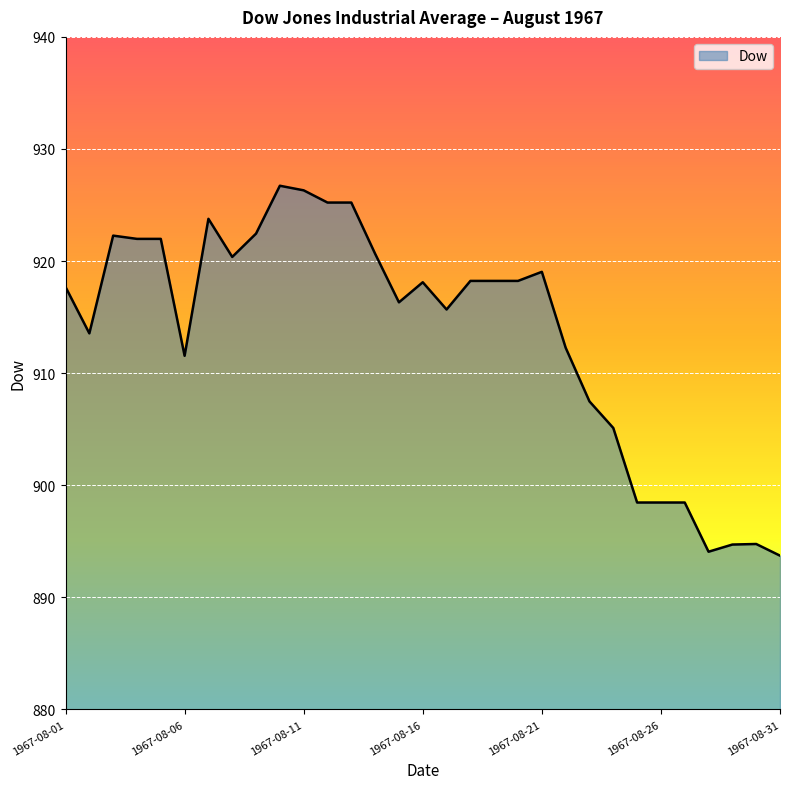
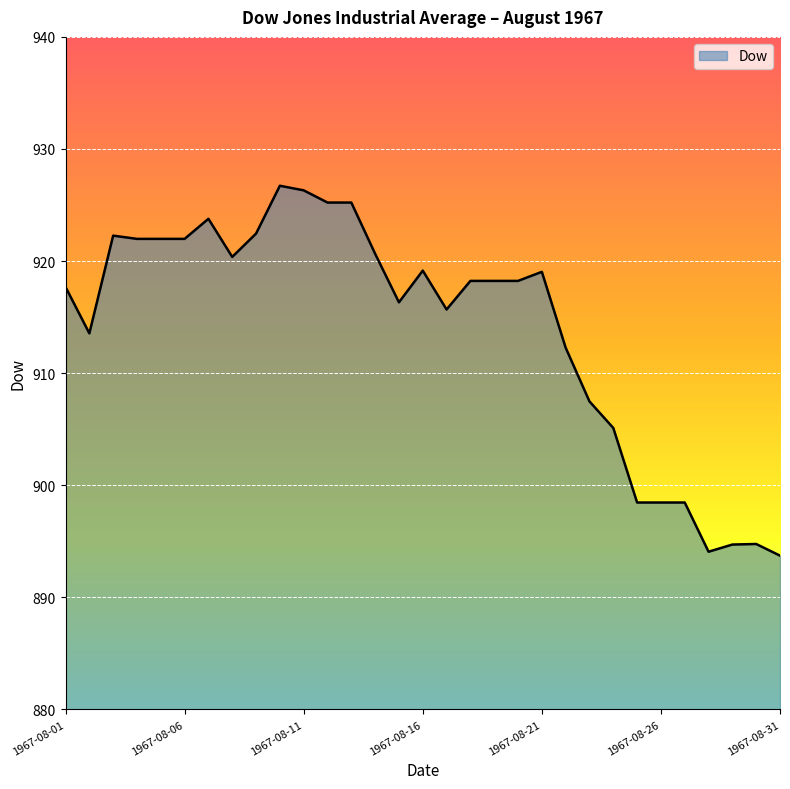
  {
    "1967-08-01": 917.7,
-   "1967-08-06": 911.6,
+   "1967-08-06": 922.0,
    "1967-08-11": 926.3,
-   "1967-08-16": 918.1,
+   "1967-08-16": 919.2,
    "1967-08-21": 919.0,
    "1967-08-26": 898.5,
    "1967-08-31": 893.7
  }
